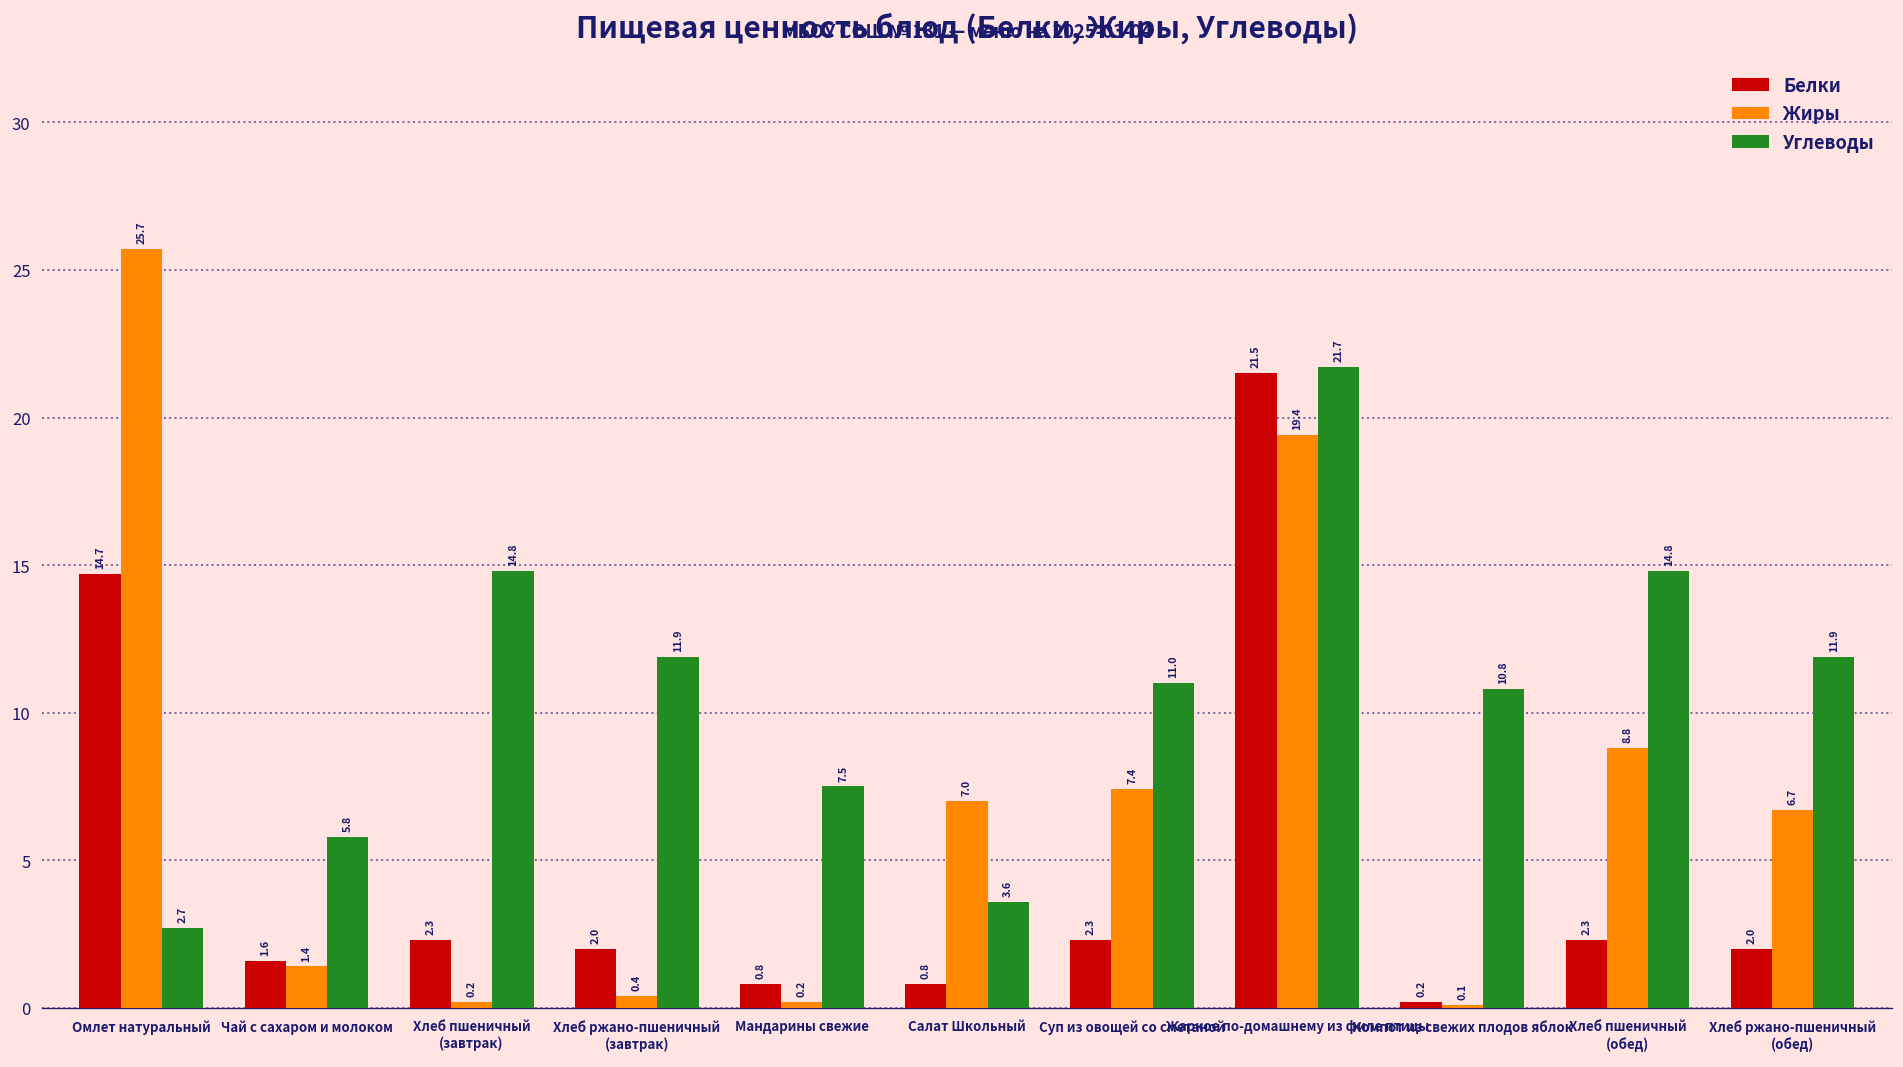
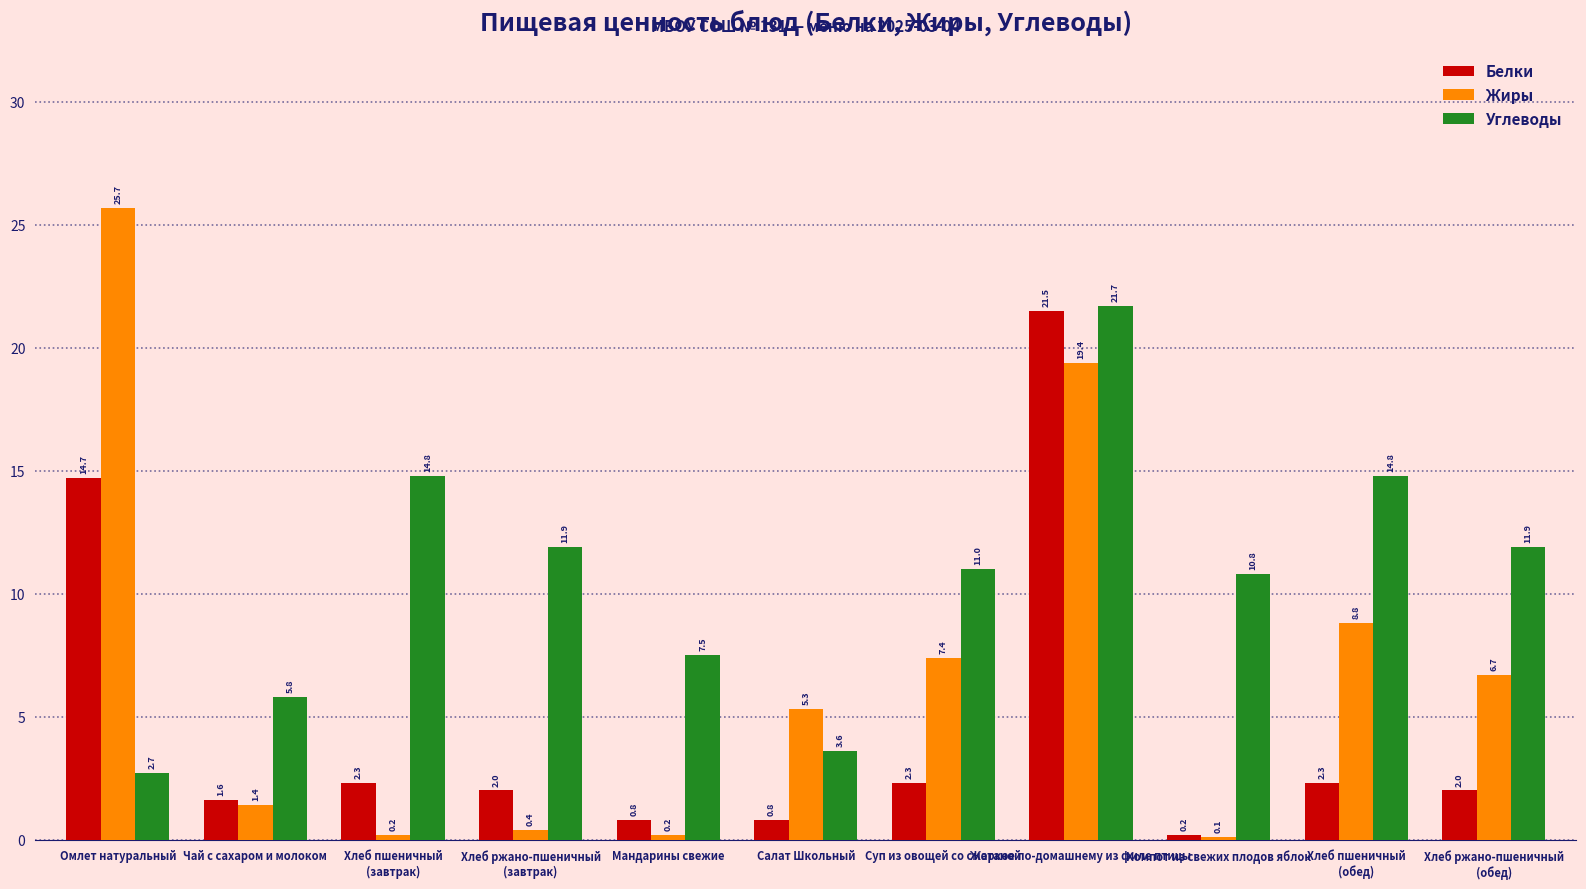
  {
    "Жиры": {
      "Омлет натуральный": 25.7,
      "Чай с сахаром и молоком": 1.4,
      "Хлеб пшеничный (завтрак)": 0.2,
      "Хлеб ржано-пшеничный (завтрак)": 0.4,
      "Мандарины свежие": 0.2,
-     "Салат Школьный": 7.0,
+     "Салат Школьный": 5.3,
      "Хлеб пшеничный (обед)": 8.8,
      "Хлеб ржано-пшеничный (обед)": 6.7
    }
  }
